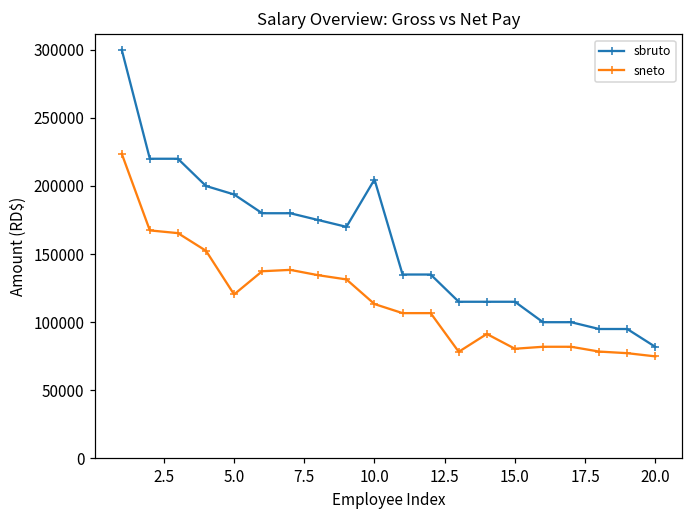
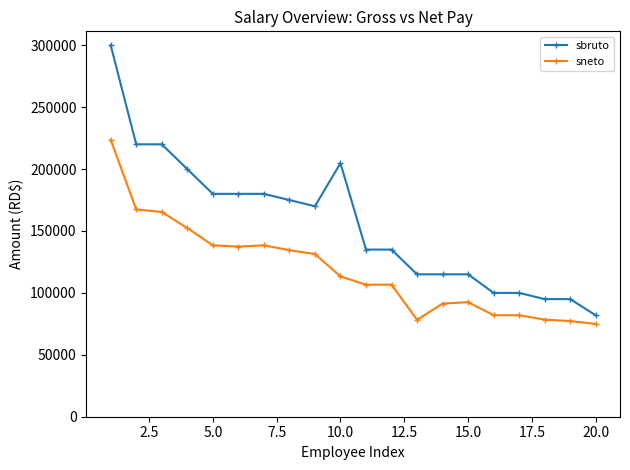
  {
    "sbruto": {
-     "5.0": 194000,
+     "5.0": 180000,
      "10.0": 205000,
      "15.0": 115000,
      "20.0": 82000
    },
    "sneto": {
-     "5.0": 120000,
+     "5.0": 138000,
      "10.0": 113000,
-     "15.0": 81000,
+     "15.0": 93000,
      "20.0": 75000
    }
  }
